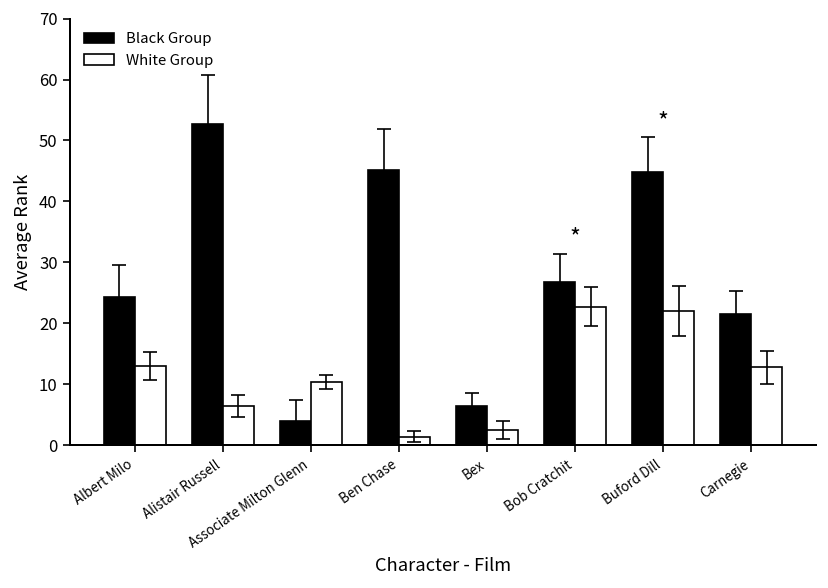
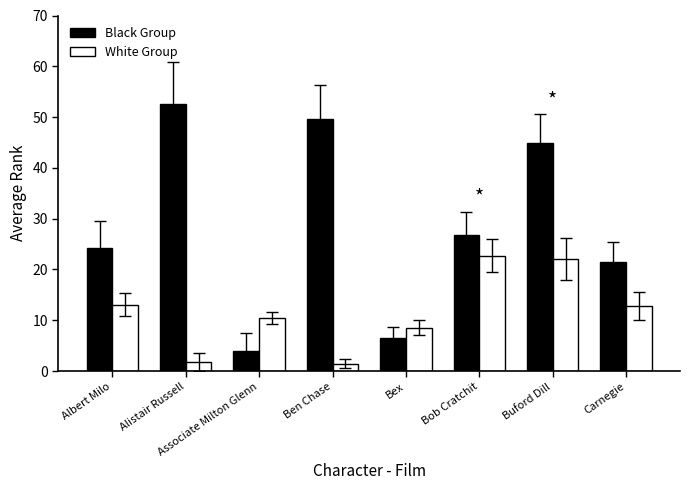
  {
    "Black Group": {
      "Albert Milo": 24,
      "Alistair Russell": 53,
      "Associate Milton Glenn": 4,
-     "Ben Chase": 45,
+     "Ben Chase": 50,
      "Bex": 7,
      "Bob Cratchit": 27,
      "Buford Dill": 45,
      "Carnegie": 21
    },
    "White Group": {
      "Albert Milo": 13,
-     "Alistair Russell": 6,
+     "Alistair Russell": 2,
      "Associate Milton Glenn": 10,
      "Ben Chase": 1,
-     "Bex": 3,
+     "Bex": 9,
      "Bob Cratchit": 23,
      "Buford Dill": 22,
      "Carnegie": 13
    }
  }
